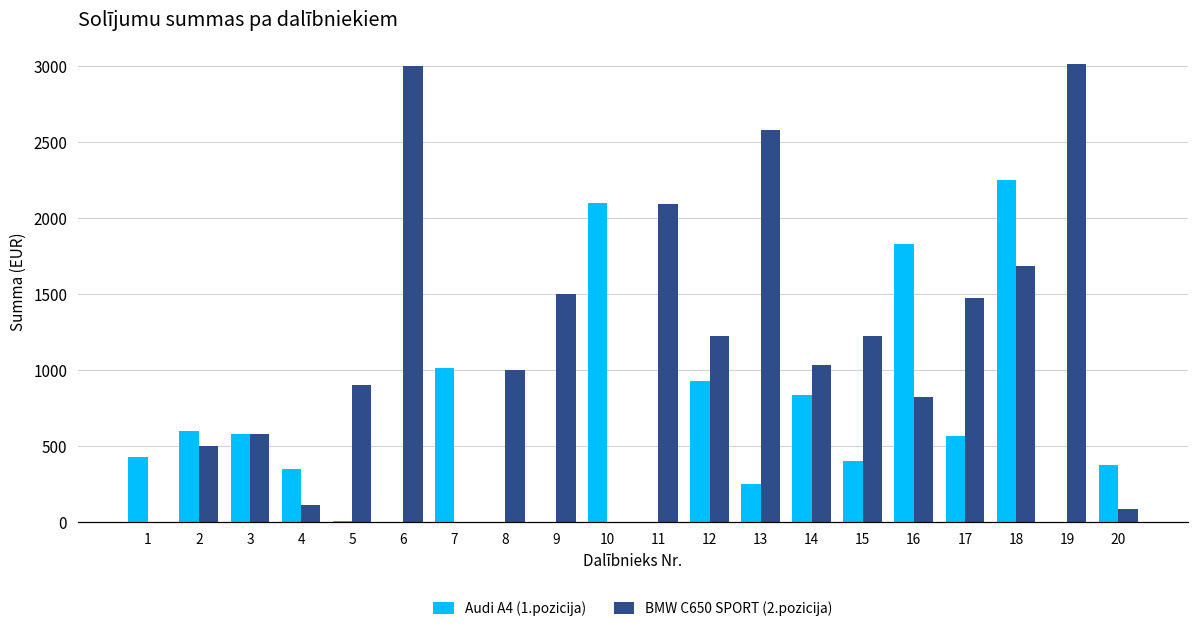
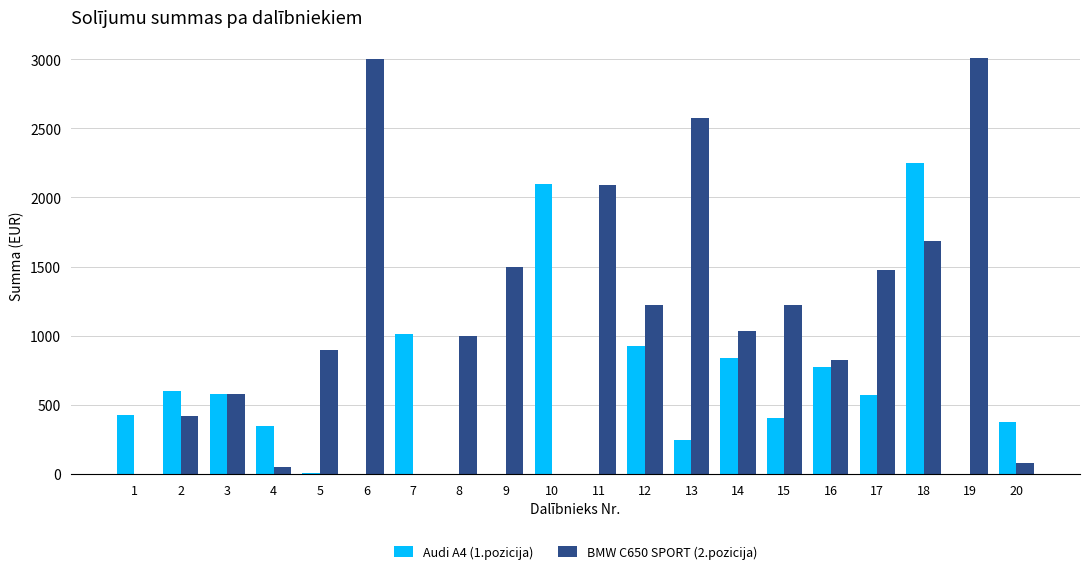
  {
    "Audi A4 (1.pozicija)": {
      "1": 430,
      "2": 600,
      "3": 580,
      "4": 350,
      "6": 0,
      "7": 1010,
      "8": 0,
      "9": 0,
      "10": 2100,
      "11": 0,
      "12": 930,
      "13": 250,
      "14": 840,
      "15": 400,
-     "16": 1830,
+     "16": 780,
      "17": 570,
      "18": 2250,
      "19": 0,
      "20": 380
    },
    "BMW C650 SPORT (2.pozicija)": {
      "1": 0,
-     "2": 500,
+     "2": 420,
      "3": 580,
-     "4": 110,
+     "4": 50,
      "5": 900,
      "6": 3000,
      "7": 0,
      "8": 1000,
      "9": 1500,
      "10": 0,
      "11": 2090,
      "12": 1220,
      "13": 2570,
      "14": 1040,
      "15": 1220,
      "16": 820,
      "17": 1470,
      "18": 1680,
      "19": 3010,
      "20": 80
    }
  }
